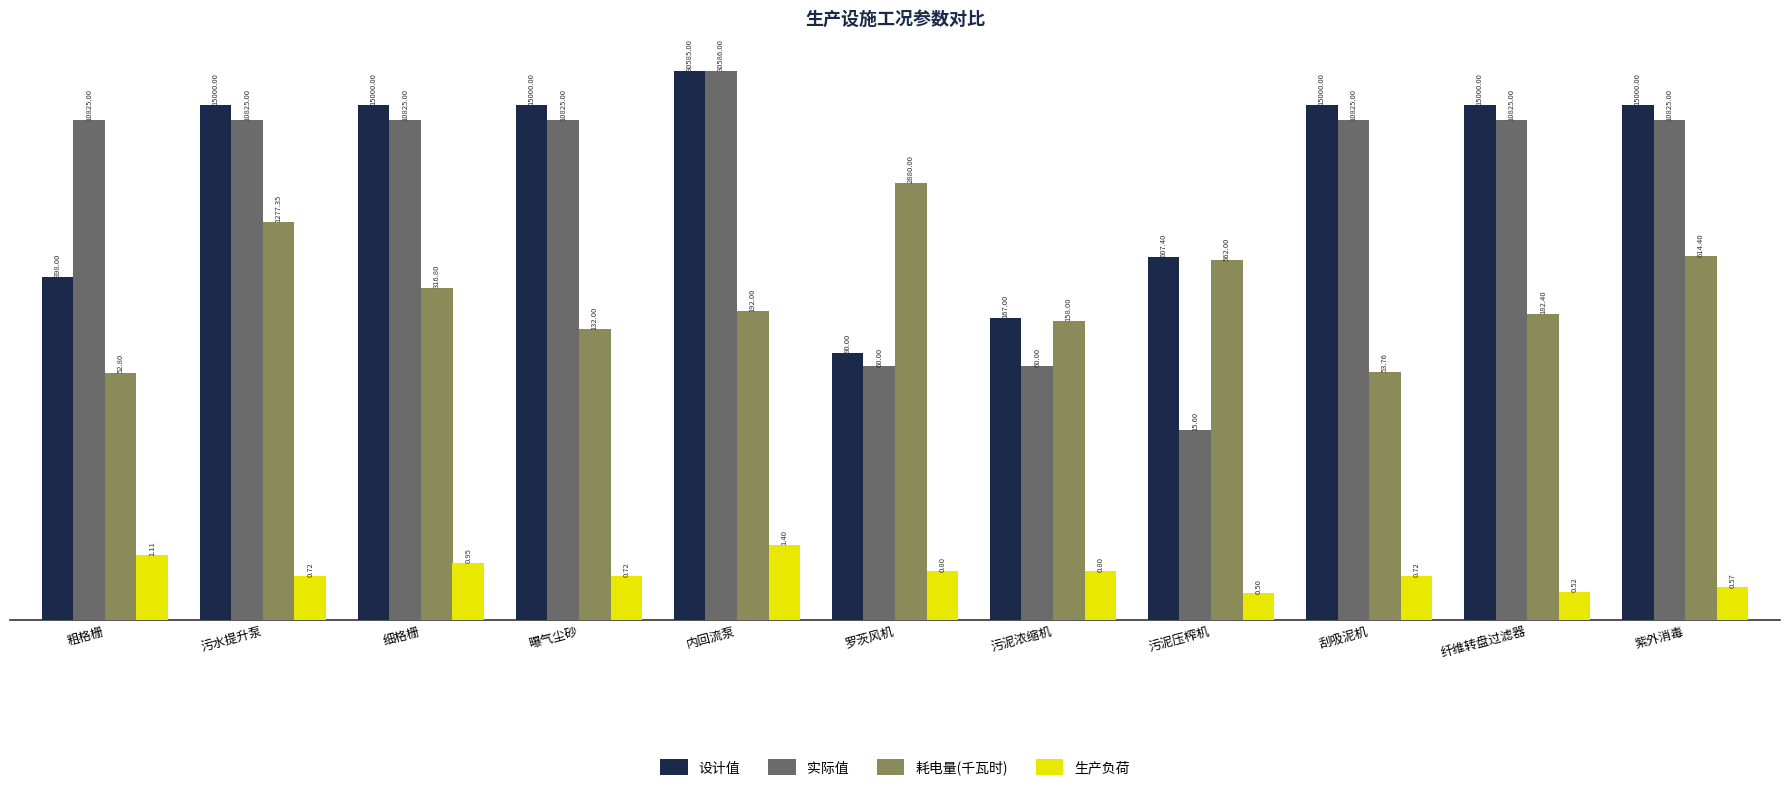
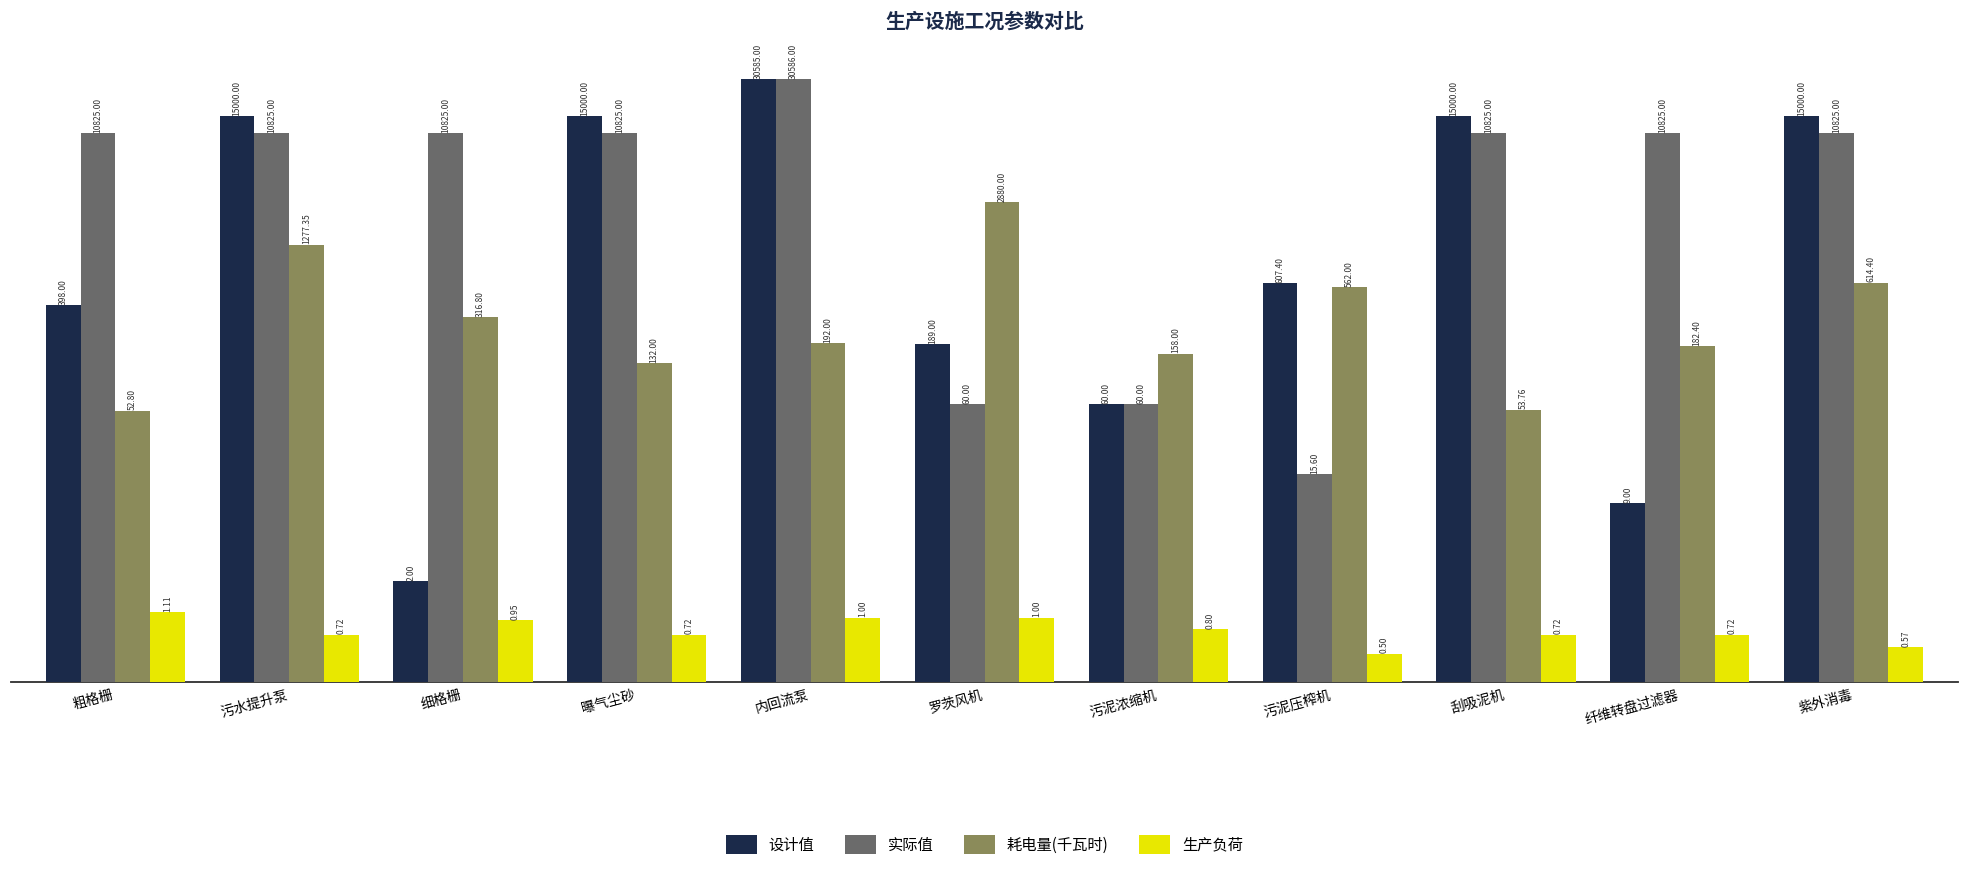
  {
    "设计值": {
      "粗格栅": 398.00,
      "污水提升泵": 15000.00,
-     "细格栅": 15000.00,
+     "细格栅": 2.00,
      "曝气尘砂": 15000.00,
      "内回流泵": 30585.00,
-     "罗茨风机": 80.00,
-     "污泥浓缩机": 167.00,
+     "罗茨风机": 189.00,
+     "污泥浓缩机": 60.00,
      "污泥压榨机": 607.40,
      "刮吸泥机": 15000.00,
-     "纤维转盘过滤器": 15000.00,
+     "纤维转盘过滤器": 9.00,
      "紫外消毒": 15000.00
    },
    "生产负荷": {
      "粗格栅": 1.11,
      "污水提升泵": 0.72,
      "细格栅": 0.95,
      "曝气尘砂": 0.72,
-     "内回流泵": 1.40,
-     "罗茨风机": 0.80,
+     "内回流泵": 1.00,
+     "罗茨风机": 1.00,
      "污泥浓缩机": 0.80,
      "污泥压榨机": 0.50,
      "刮吸泥机": 0.72,
-     "纤维转盘过滤器": 0.52,
+     "纤维转盘过滤器": 0.72,
      "紫外消毒": 0.57
    }
  }
